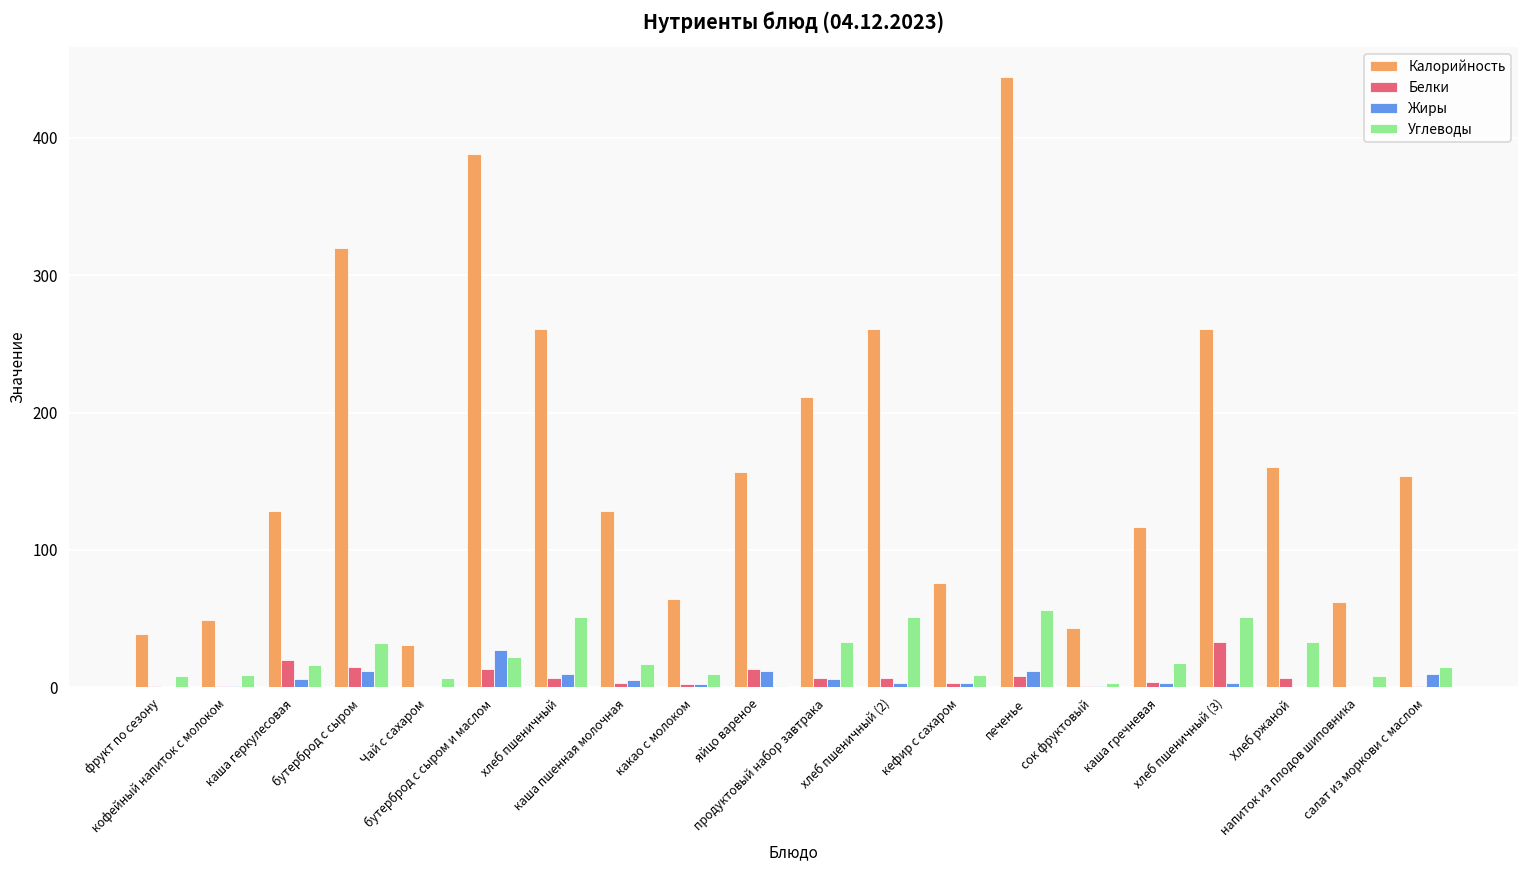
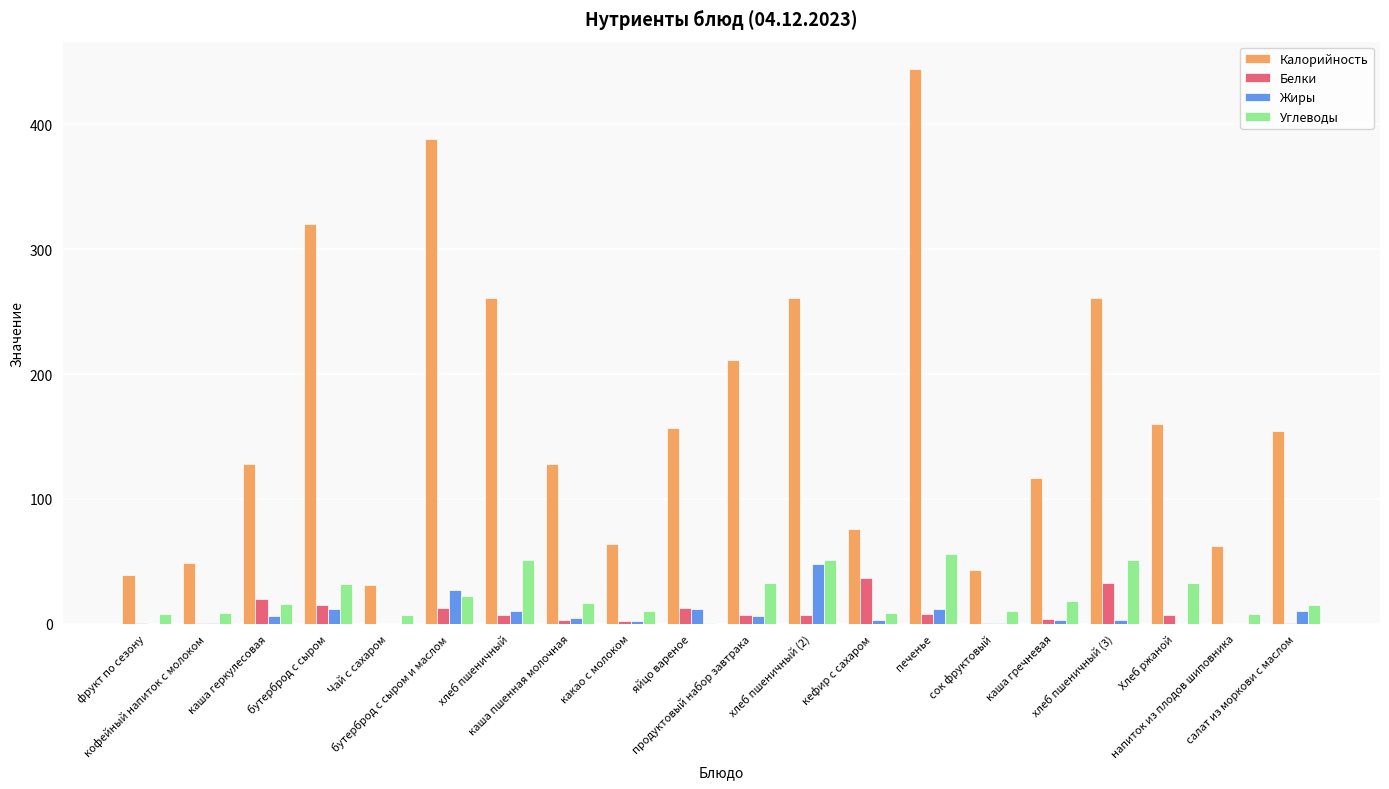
  {
    "Калорийность": {
      "фрукт по сезону": 39,
      "кофейный напиток с молоком": 49,
      "каша геркулесовая": 128,
      "бутерброд с сыром": 320,
      "Чай с сахаром": 31,
      "бутерброд с сыром и маслом": 388,
      "хлеб пшеничный": 261,
      "каша пшенная молочная": 128,
      "какао с молоком": 64,
      "яйцо вареное": 157,
      "продуктовый набор завтрака": 211,
      "хлеб пшеничный (2)": 261,
      "кефир с сахаром": 76,
      "печенье": 444,
      "сок фруктовый": 43,
      "каша гречневая": 117,
      "хлеб пшеничный (3)": 261,
      "Хлеб ржаной": 160,
      "напиток из плодов шиповника": 62,
      "салат из моркови с маслом": 154
    },
    "Белки": {
      "каша геркулесовая": 20,
      "бутерброд с сыром": 15,
      "Чай с сахаром": 0,
      "бутерброд с сыром и маслом": 13,
      "хлеб пшеничный": 7,
      "каша пшенная молочная": 3,
      "яйцо вареное": 13,
      "продуктовый набор завтрака": 7,
      "хлеб пшеничный (2)": 7,
-     "кефир с сахаром": 3,
+     "кефир с сахаром": 37,
      "печенье": 8,
      "каша гречневая": 4,
      "хлеб пшеничный (3)": 33,
      "Хлеб ржаной": 7,
      "напиток из плодов шиповника": 0
    },
    "Жиры": {
      "фрукт по сезону": 0,
      "каша геркулесовая": 6,
      "бутерброд с сыром": 12,
      "Чай с сахаром": 0,
      "бутерброд с сыром и маслом": 27,
      "хлеб пшеничный": 10,
      "каша пшенная молочная": 5,
      "яйцо вареное": 12,
      "продуктовый набор завтрака": 6,
-     "хлеб пшеничный (2)": 3,
+     "хлеб пшеничный (2)": 48,
      "кефир с сахаром": 3,
      "печенье": 12,
      "каша гречневая": 3,
      "хлеб пшеничный (3)": 3,
      "Хлеб ржаной": 0,
      "напиток из плодов шиповника": 0,
      "салат из моркови с маслом": 10
    },
    "Углеводы": {
      "фрукт по сезону": 8,
      "кофейный напиток с молоком": 9,
      "каша геркулесовая": 16,
      "бутерброд с сыром": 32,
      "Чай с сахаром": 7,
      "бутерброд с сыром и маслом": 22,
      "хлеб пшеничный": 51,
      "каша пшенная молочная": 17,
      "какао с молоком": 10,
      "продуктовый набор завтрака": 33,
      "хлеб пшеничный (2)": 51,
      "кефир с сахаром": 9,
      "печенье": 56,
-     "сок фруктовый": 3,
+     "сок фруктовый": 10,
      "каша гречневая": 18,
      "хлеб пшеничный (3)": 51,
      "Хлеб ржаной": 33,
      "напиток из плодов шиповника": 8,
      "салат из моркови с маслом": 15
    }
  }
